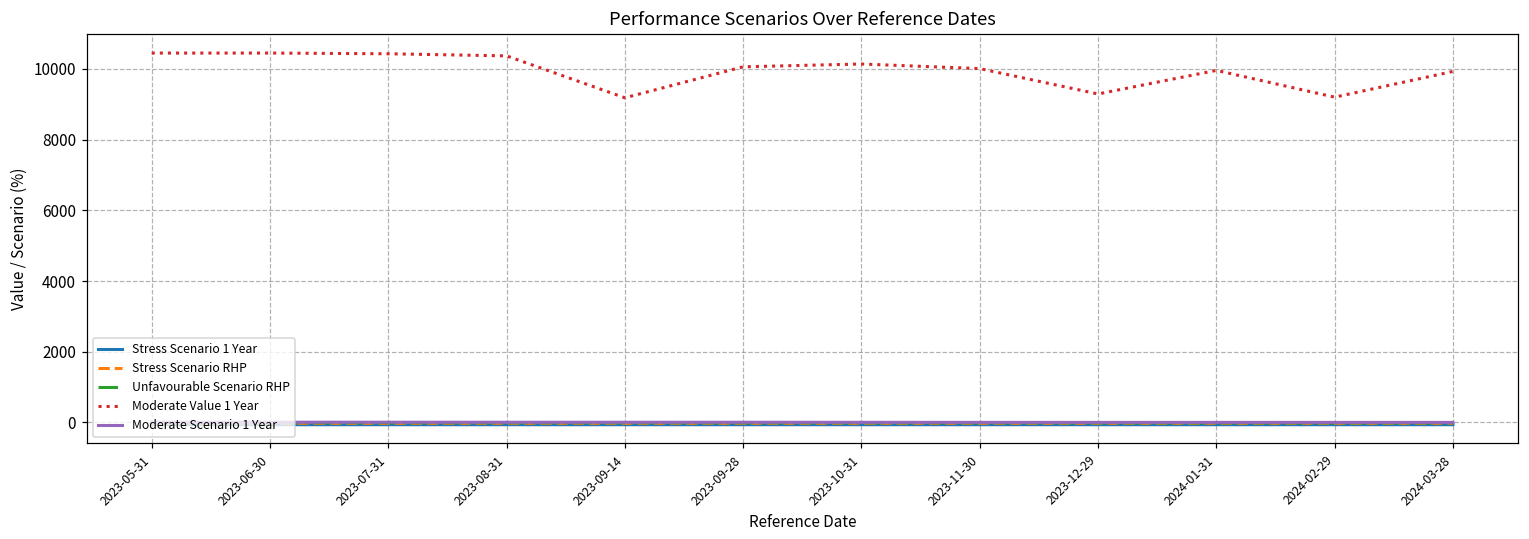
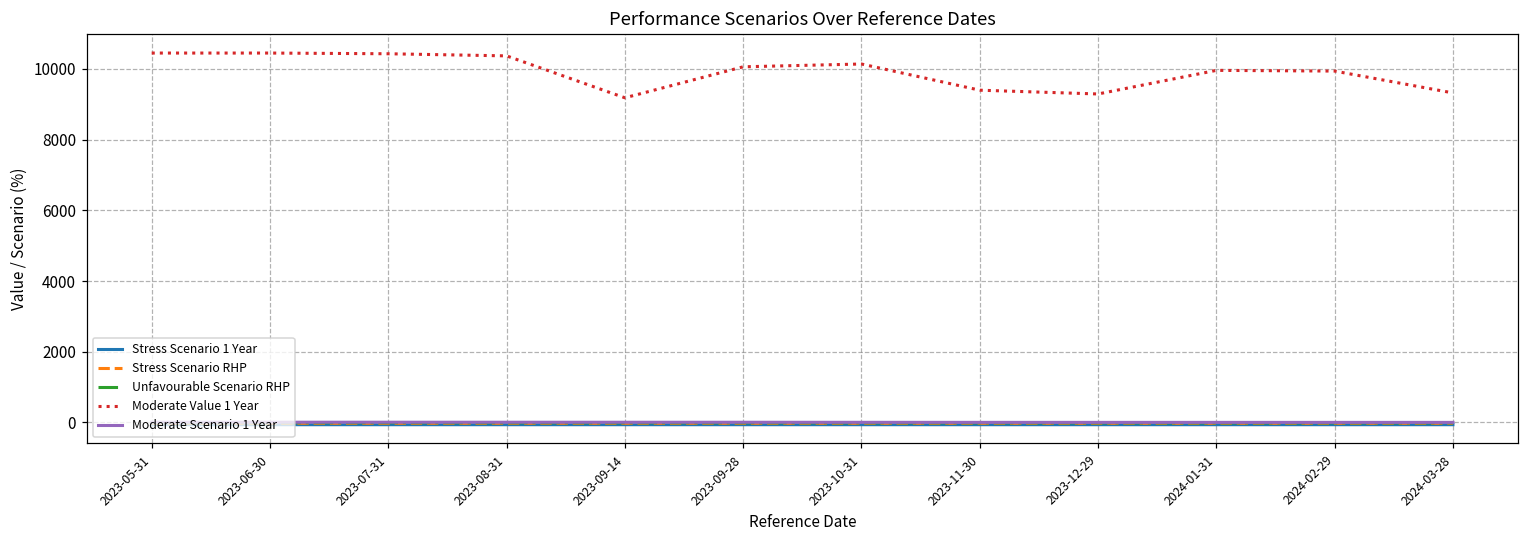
  {
    "Moderate Value 1 Year": {
      "2023-05-31": 10500,
      "2023-06-30": 10500,
      "2023-07-31": 10400,
      "2023-08-31": 10400,
      "2023-09-14": 9200,
      "2023-09-28": 10100,
      "2023-10-31": 10100,
-     "2023-11-30": 10000,
+     "2023-11-30": 9400,
      "2023-12-29": 9300,
      "2024-01-31": 10000,
-     "2024-02-29": 9200,
-     "2024-03-28": 9900
+     "2024-02-29": 9900,
+     "2024-03-28": 9300
    }
  }
